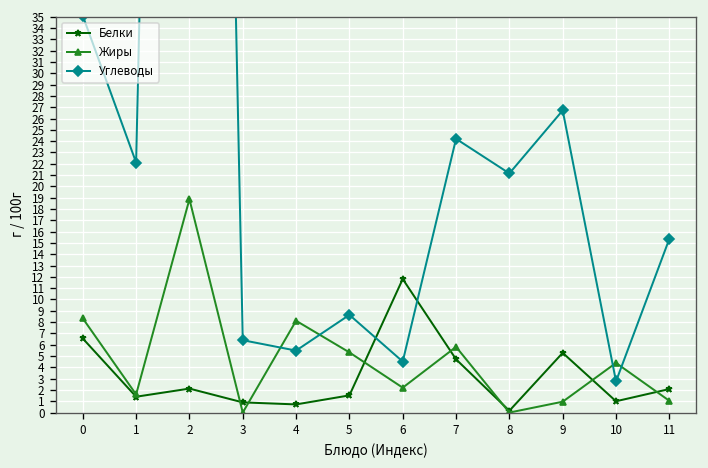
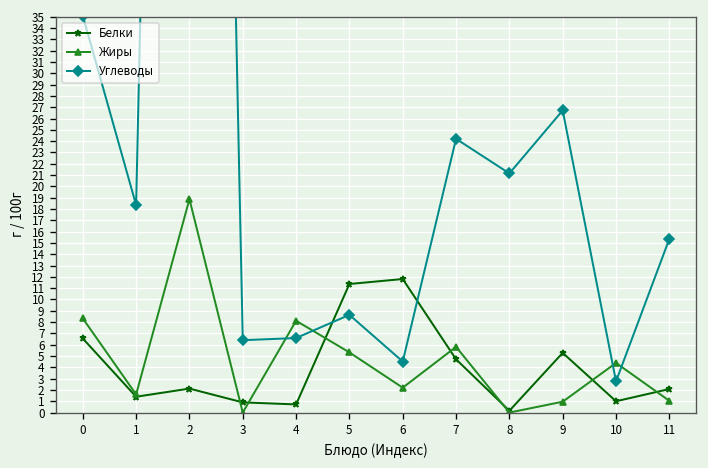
  {
    "Белки": {
      "0": 7,
      "2": 2,
      "3": 1,
      "4": 1,
-     "5": 2,
+     "5": 11,
      "6": 12,
      "7": 5,
      "9": 5,
      "10": 1,
      "11": 2
    },
    "Жиры": {
      "0": 8,
      "2": 19,
      "3": 0,
      "4": 8,
      "5": 5,
      "6": 2,
      "7": 6,
      "9": 1,
      "10": 4,
      "11": 1
    },
    "Углеводы": {
      "0": 35,
-     "1": 22,
+     "1": 18,
      "3": 6,
-     "4": 5,
+     "4": 7,
      "5": 9,
      "6": 5,
      "7": 24,
      "8": 21,
      "9": 27,
      "10": 3,
      "11": 15
    }
  }
